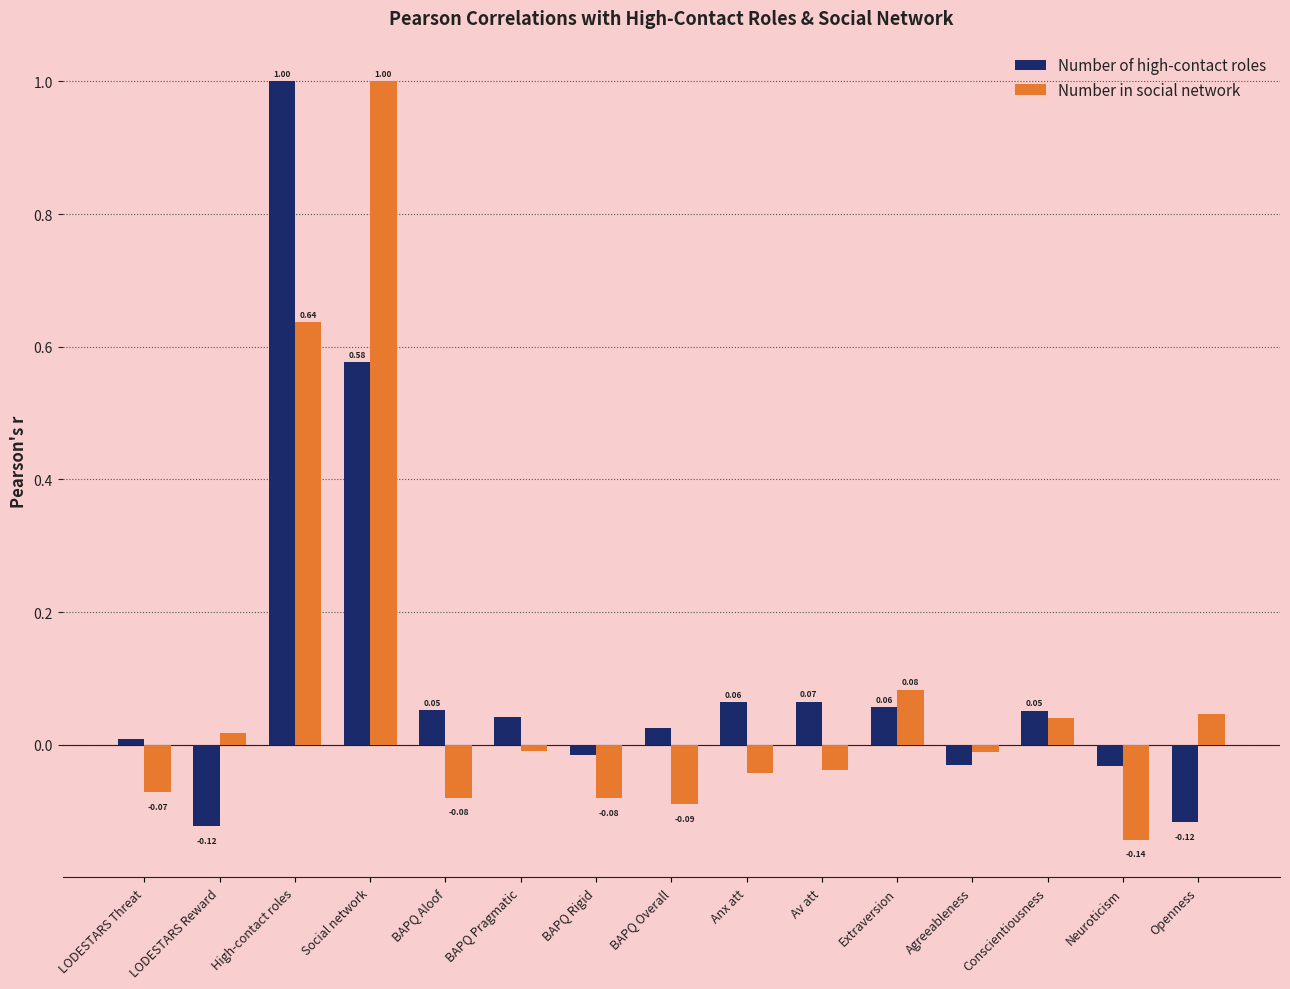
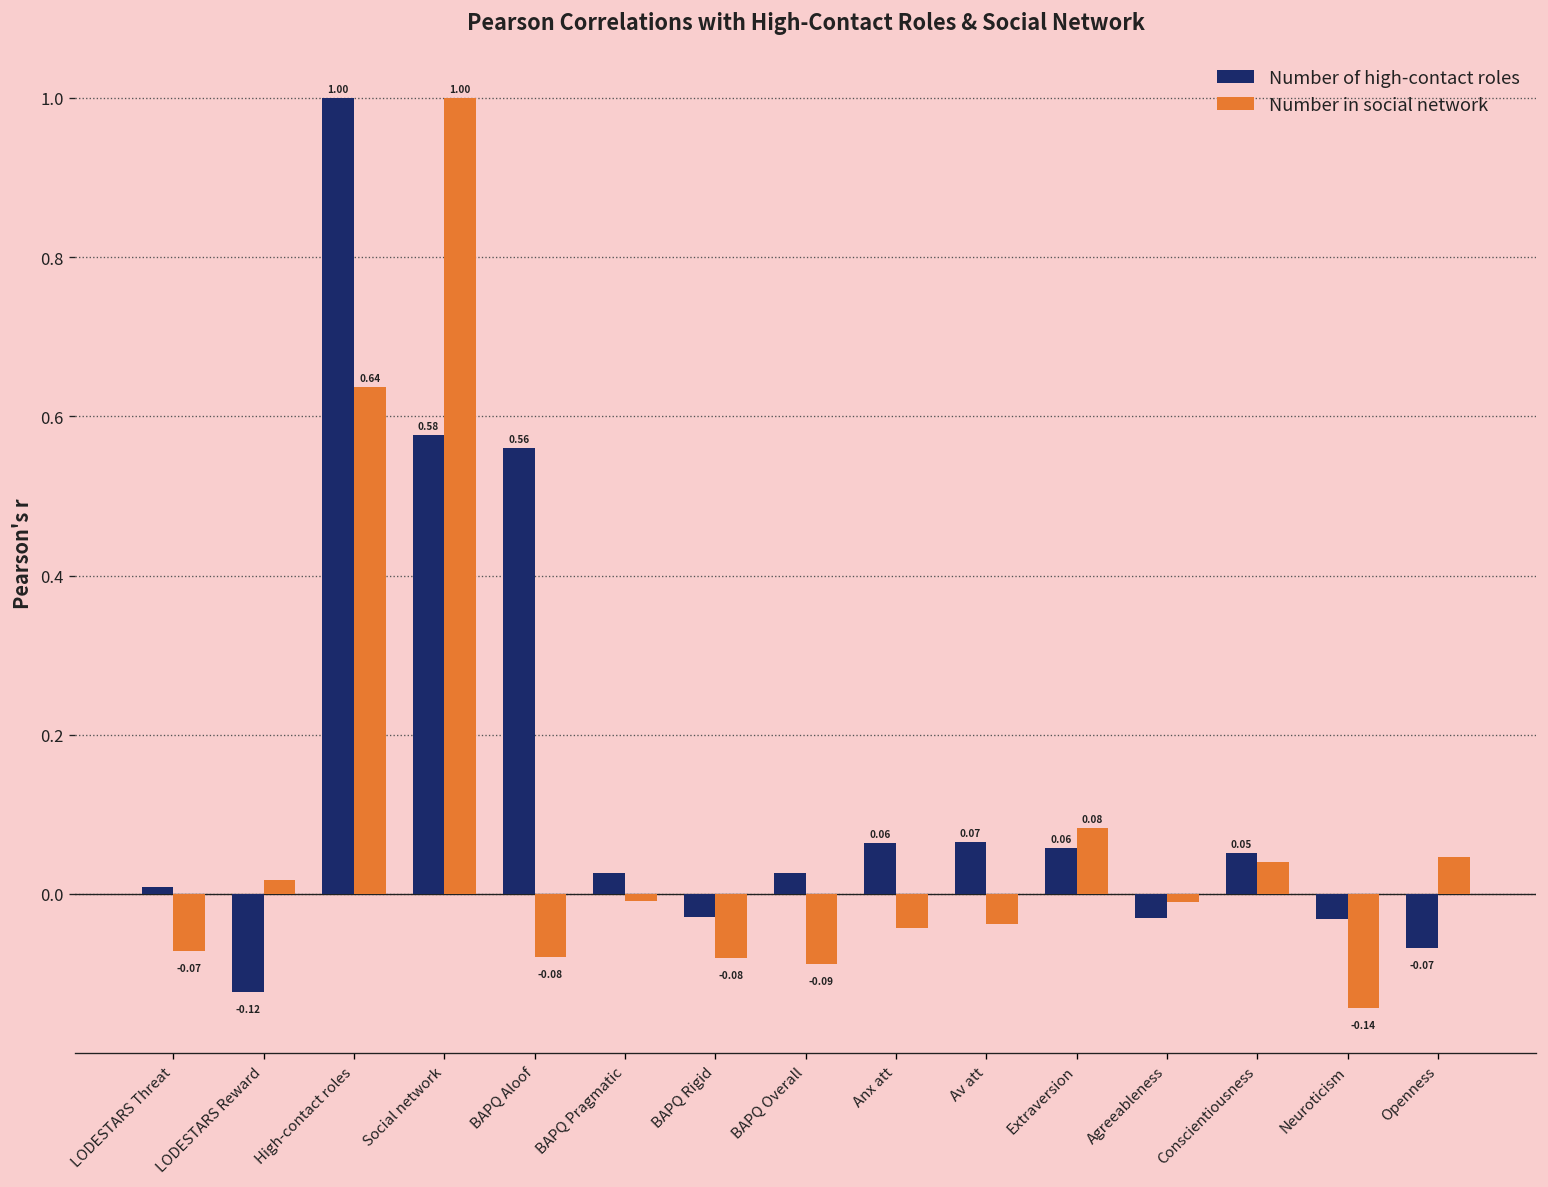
  {
    "Number of high-contact roles": {
      "LODESTARS Reward": -0.12,
      "High-contact roles": 1.00,
      "Social network": 0.58,
-     "BAPQ Aloof": 0.05,
-     "BAPQ Pragmatic": 0.04,
-     "BAPQ Rigid": -0.02,
+     "BAPQ Aloof": 0.56,
+     "BAPQ Pragmatic": 0.03,
+     "BAPQ Rigid": -0.03,
      "Anx att": 0.06,
      "Av att": 0.07,
      "Extraversion": 0.06,
      "Conscientiousness": 0.05,
-     "Openness": -0.12
+     "Openness": -0.07
    },
    "Number in social network": {
      "LODESTARS Threat": -0.07,
      "High-contact roles": 0.64,
      "Social network": 1.00,
      "BAPQ Aloof": -0.08,
      "BAPQ Rigid": -0.08,
      "BAPQ Overall": -0.09,
      "Extraversion": 0.08,
      "Neuroticism": -0.14
    }
  }
